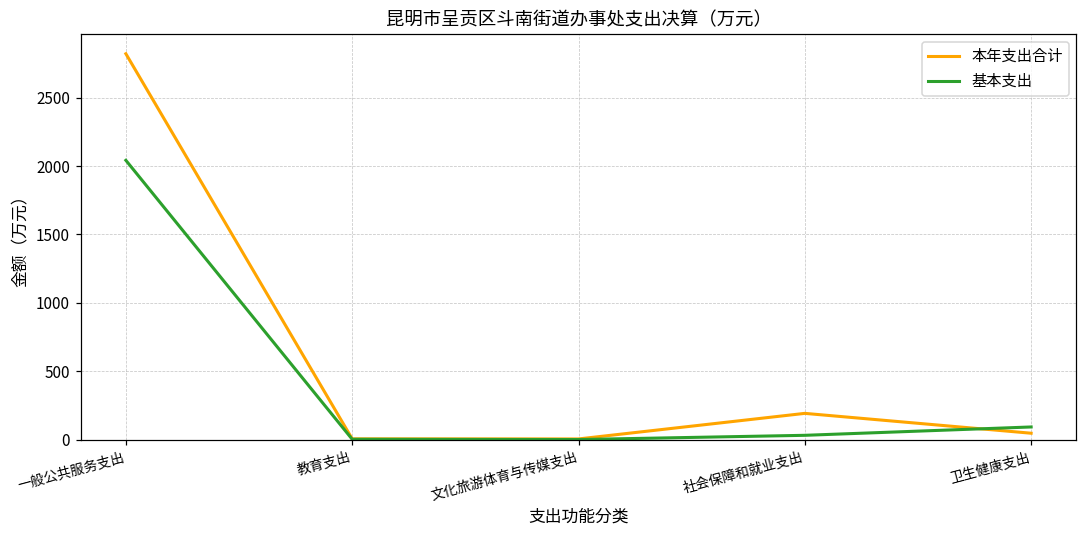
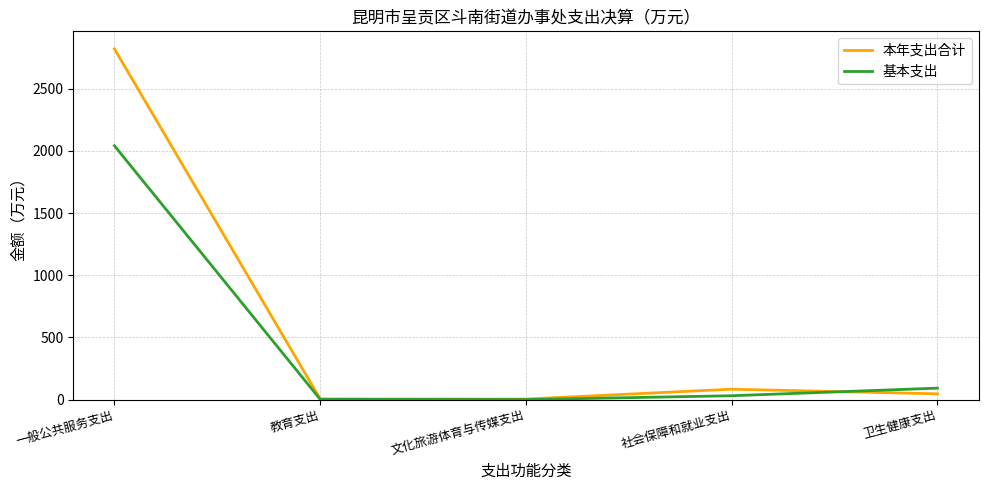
  {
    "本年支出合计": {
      "一般公共服务支出": 2820,
-     "社会保障和就业支出": 190,
+     "社会保障和就业支出": 80,
      "卫生健康支出": 50
    },
    "基本支出": {
      "一般公共服务支出": 2040,
      "社会保障和就业支出": 30,
      "卫生健康支出": 90
    }
  }
